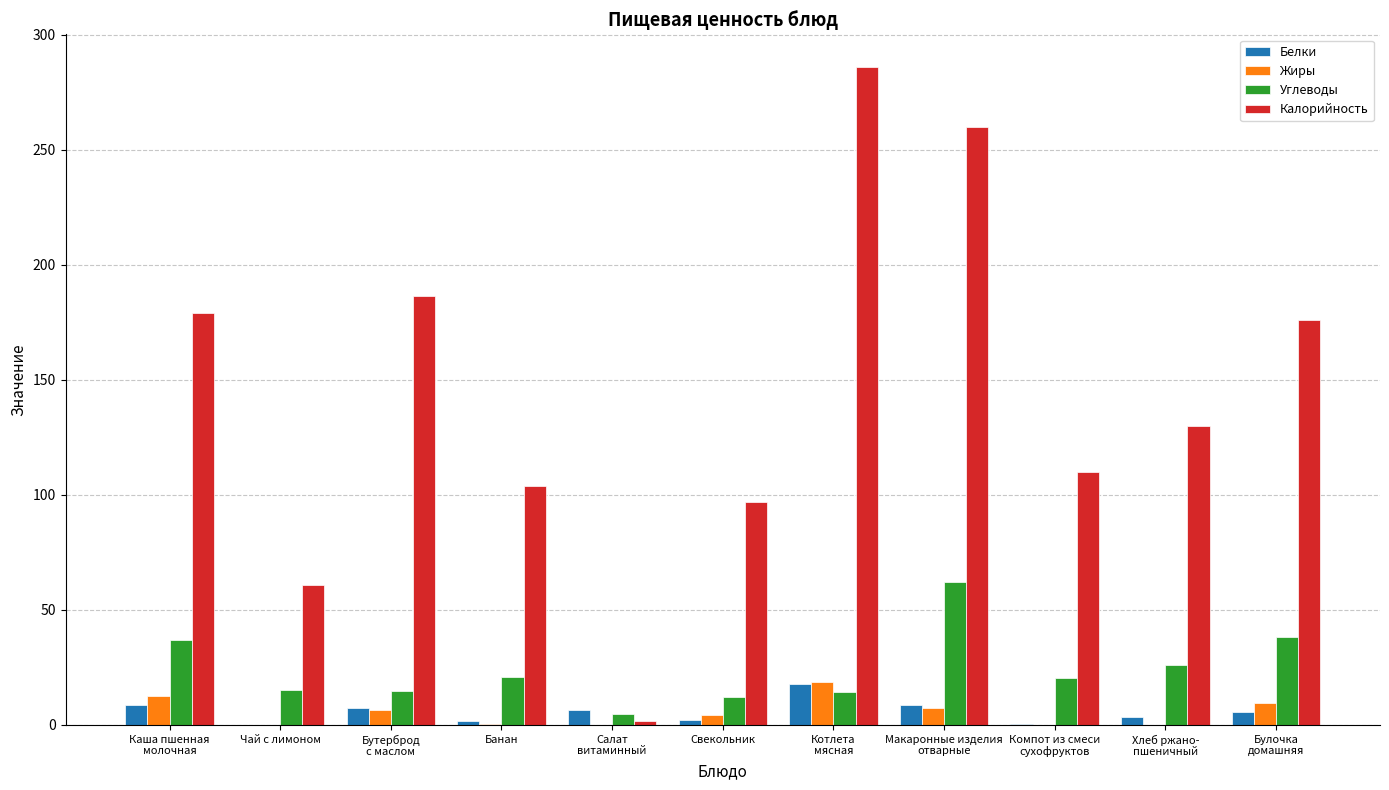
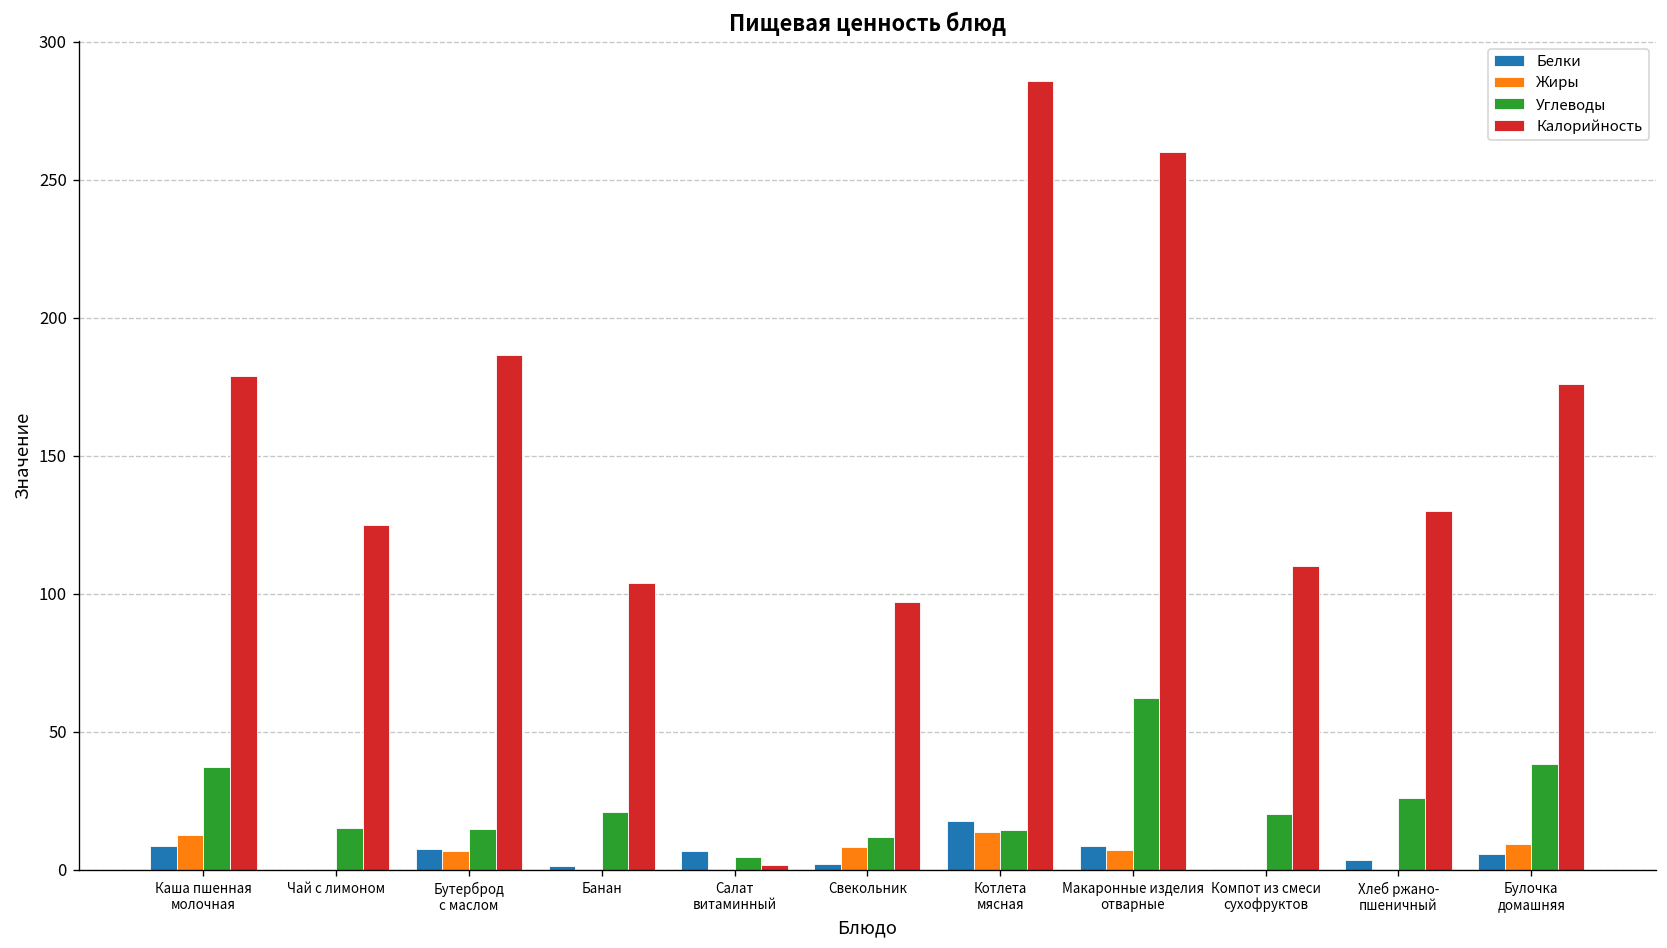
  {
    "Белки": {
      "Каша пшенная молочная": 9,
      "Бутерброд с маслом": 7,
      "Банан": 2,
      "Салат витаминный": 7,
      "Свекольник": 2,
      "Котлета мясная": 18,
      "Макаронные изделия отварные": 9,
      "Хлеб ржано- пшеничный": 4,
      "Булочка домашняя": 6
    },
    "Жиры": {
      "Каша пшенная молочная": 13,
      "Чай с лимоном": 0,
      "Бутерброд с маслом": 7,
-     "Свекольник": 4,
-     "Котлета мясная": 19,
+     "Свекольник": 8,
+     "Котлета мясная": 14,
      "Макаронные изделия отварные": 7,
      "Компот из смеси сухофруктов": 0,
      "Хлеб ржано- пшеничный": 0,
      "Булочка домашняя": 9
    },
    "Углеводы": {
      "Каша пшенная молочная": 37,
      "Чай с лимоном": 15,
      "Бутерброд с маслом": 15,
      "Банан": 21,
      "Салат витаминный": 5,
      "Свекольник": 12,
      "Котлета мясная": 14,
      "Макаронные изделия отварные": 62,
      "Компот из смеси сухофруктов": 20,
      "Хлеб ржано- пшеничный": 26,
      "Булочка домашняя": 38
    },
    "Калорийность": {
      "Каша пшенная молочная": 179,
-     "Чай с лимоном": 61,
+     "Чай с лимоном": 125,
      "Бутерброд с маслом": 186,
      "Банан": 104,
      "Салат витаминный": 2,
      "Свекольник": 97,
      "Котлета мясная": 286,
      "Макаронные изделия отварные": 260,
      "Компот из смеси сухофруктов": 110,
      "Хлеб ржано- пшеничный": 130,
      "Булочка домашняя": 176
    }
  }
